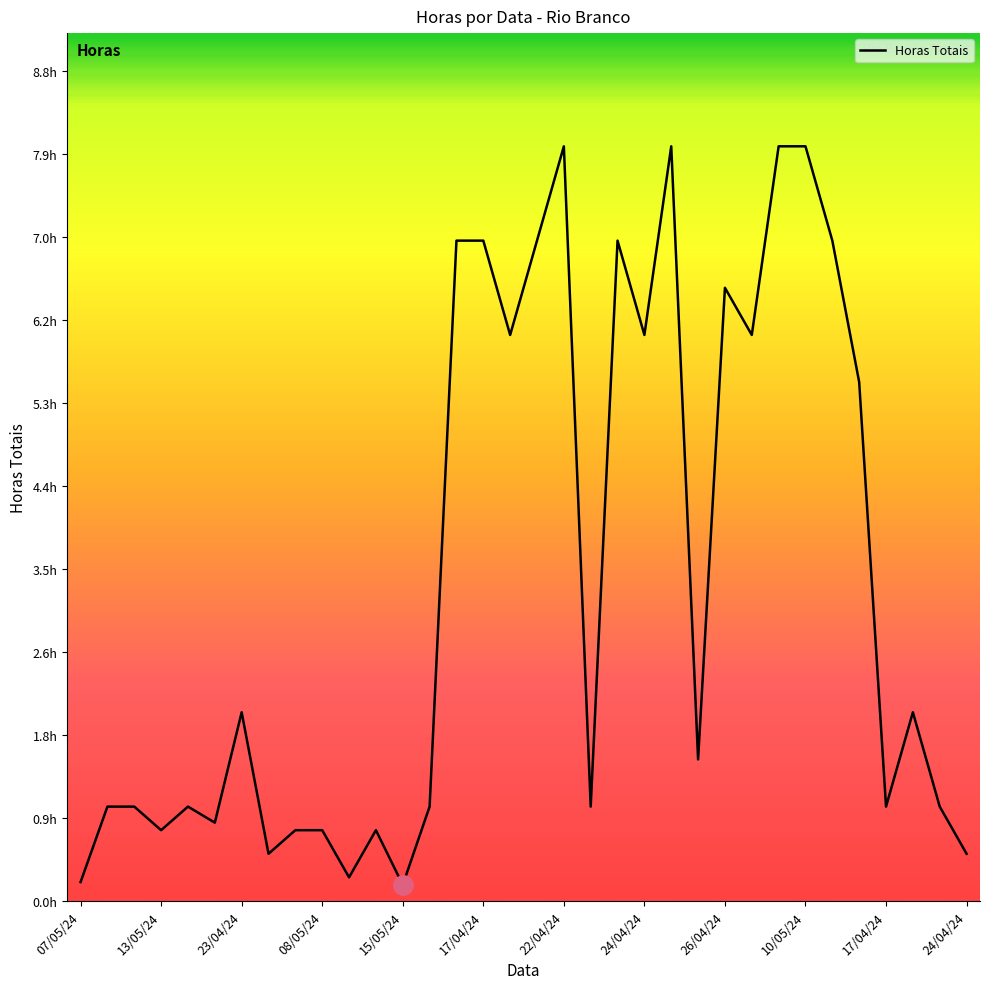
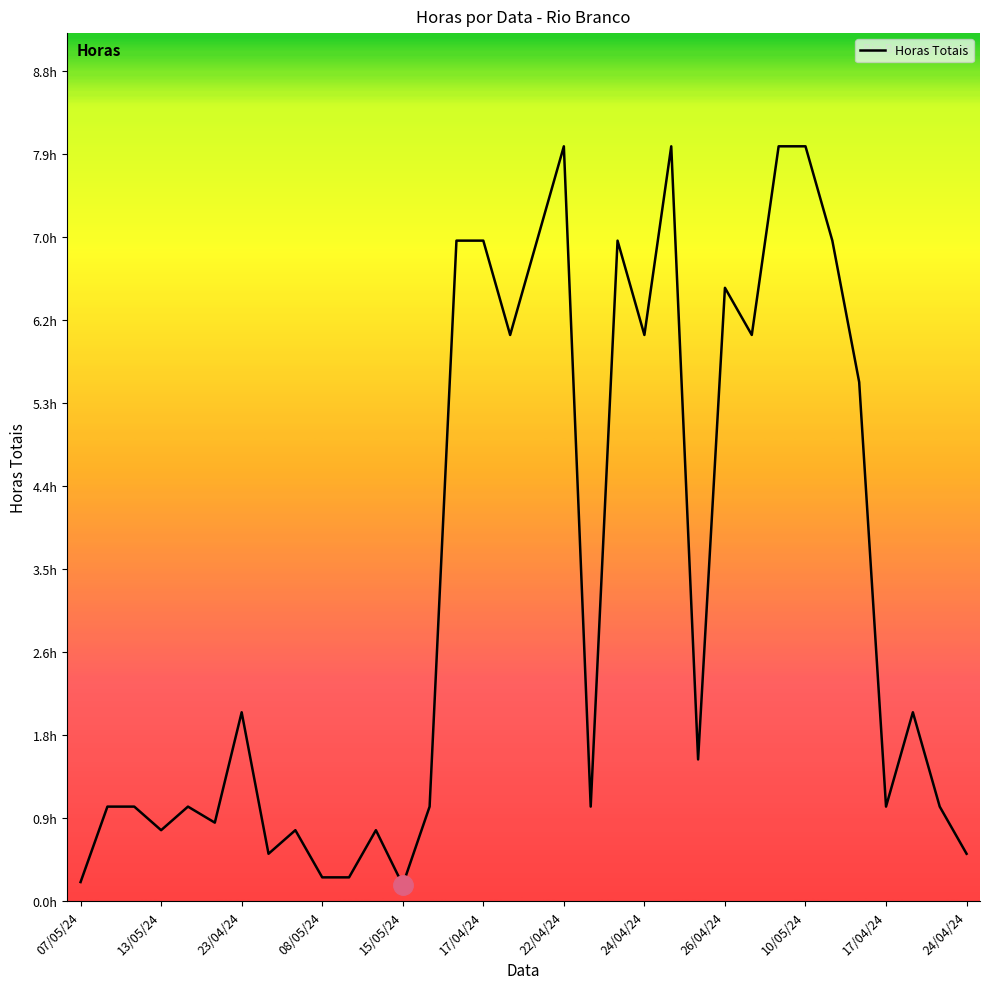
  {
    "Horas Totais": {
      "07/05/24": "0.2h",
-     "08/05/24": "0.8h",
+     "08/05/24": "0.3h",
      "22/04/24": "8.0h",
      "10/05/24": "8.0h"
    }
  }
